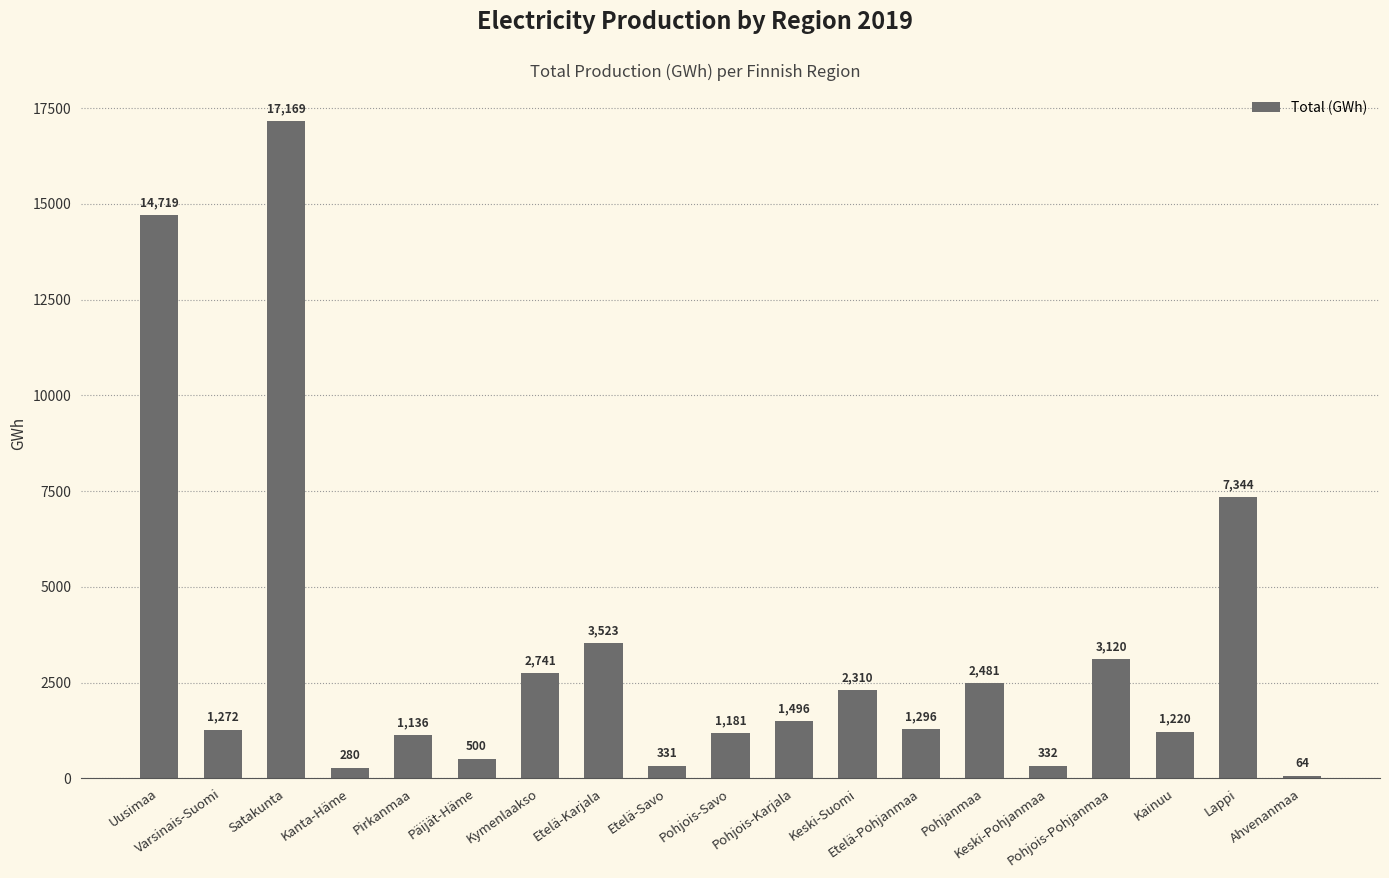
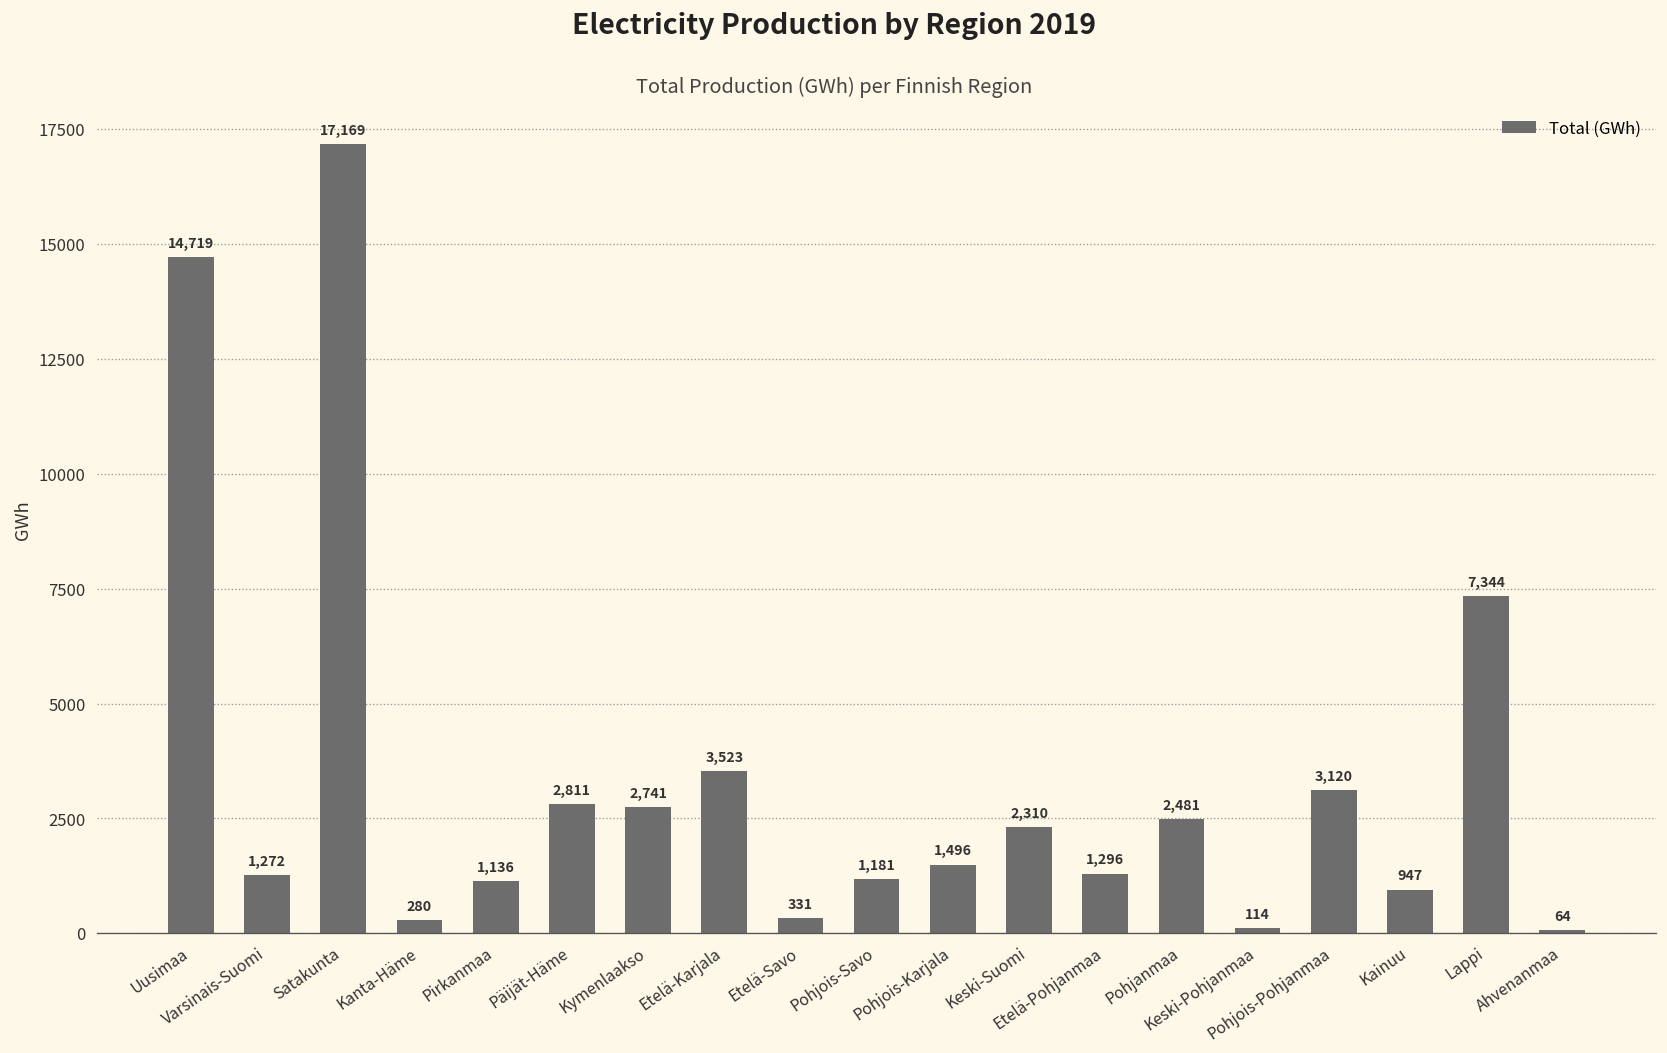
  {
    "Uusimaa": "14,719",
    "Varsinais-Suomi": "1,272",
    "Satakunta": "17,169",
    "Kanta-Häme": "280",
    "Pirkanmaa": "1,136",
-   "Päijät-Häme": "500",
+   "Päijät-Häme": "2,811",
    "Kymenlaakso": "2,741",
    "Etelä-Karjala": "3,523",
    "Etelä-Savo": "331",
    "Pohjois-Savo": "1,181",
    "Pohjois-Karjala": "1,496",
    "Keski-Suomi": "2,310",
    "Etelä-Pohjanmaa": "1,296",
    "Pohjanmaa": "2,481",
-   "Keski-Pohjanmaa": "332",
+   "Keski-Pohjanmaa": "114",
    "Pohjois-Pohjanmaa": "3,120",
-   "Kainuu": "1,220",
+   "Kainuu": "947",
    "Lappi": "7,344",
    "Ahvenanmaa": "64"
  }
